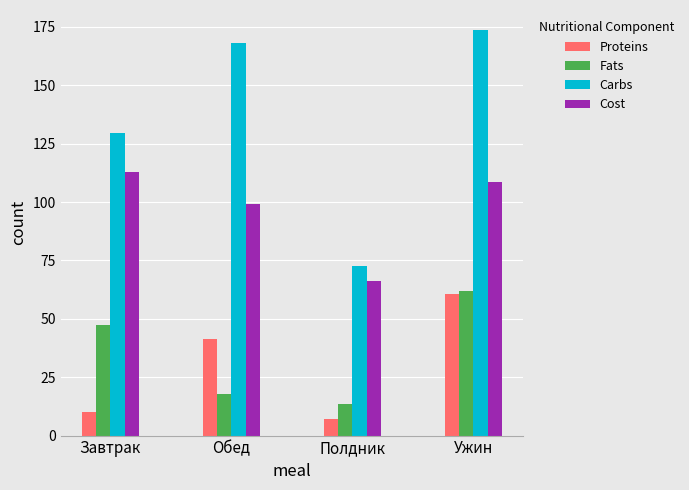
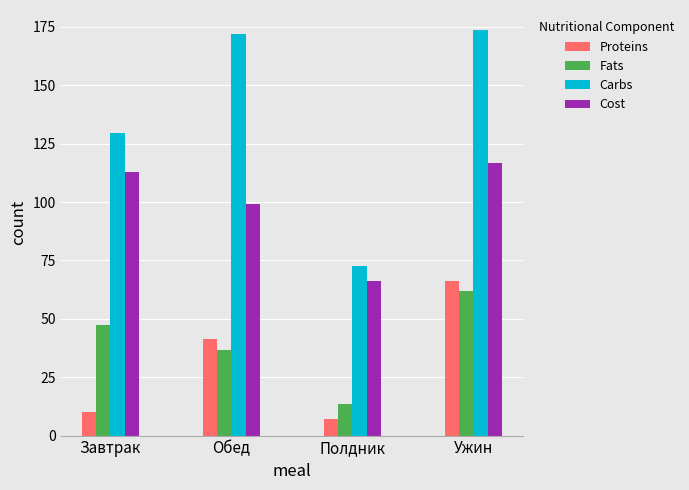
  {
    "Proteins": {
      "Завтрак": 10,
      "Обед": 41,
      "Полдник": 7,
-     "Ужин": 61
+     "Ужин": 66
    },
    "Fats": {
      "Завтрак": 47,
-     "Обед": 18,
+     "Обед": 37,
      "Полдник": 13,
      "Ужин": 62
    },
    "Carbs": {
      "Завтрак": 129,
-     "Обед": 168,
+     "Обед": 172,
      "Полдник": 72,
      "Ужин": 174
    },
    "Cost": {
      "Завтрак": 113,
      "Обед": 99,
      "Полдник": 66,
-     "Ужин": 109
+     "Ужин": 117
    }
  }
